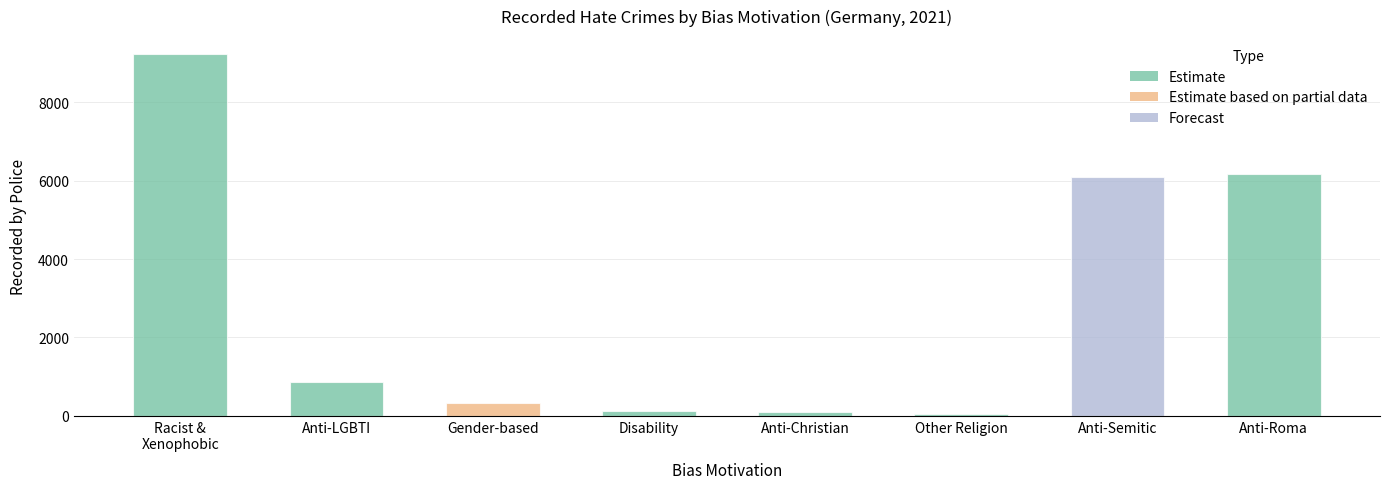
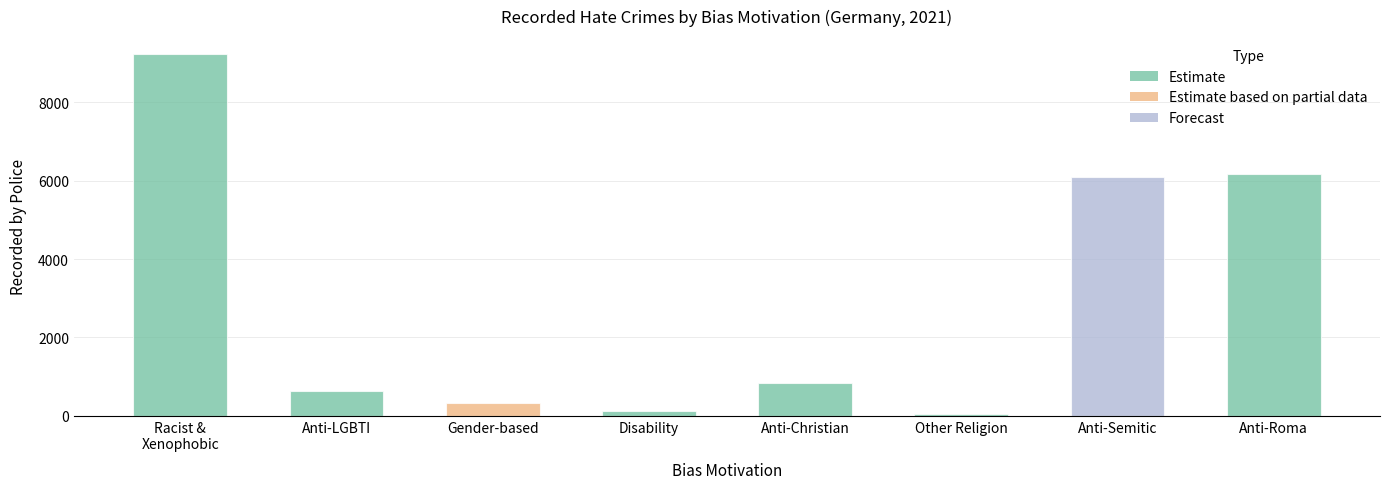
  {
    "Racist & Xenophobic": 9200,
-   "Anti-LGBTI": 900,
+   "Anti-LGBTI": 600,
    "Gender-based": 300,
    "Disability": 100,
-   "Anti-Christian": 100,
+   "Anti-Christian": 900,
    "Anti-Semitic": 6100,
    "Anti-Roma": 6200
  }
